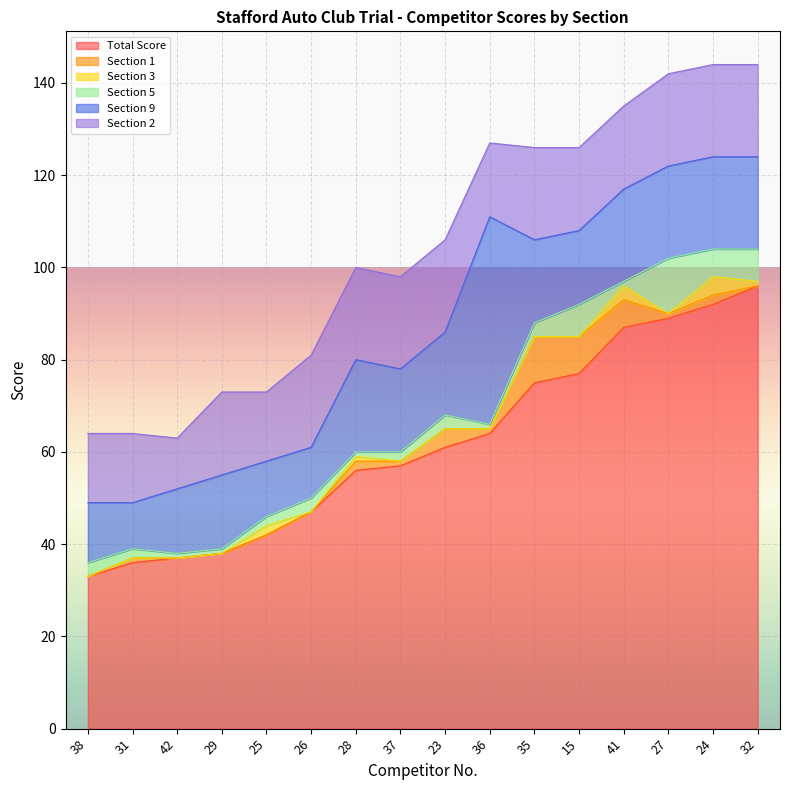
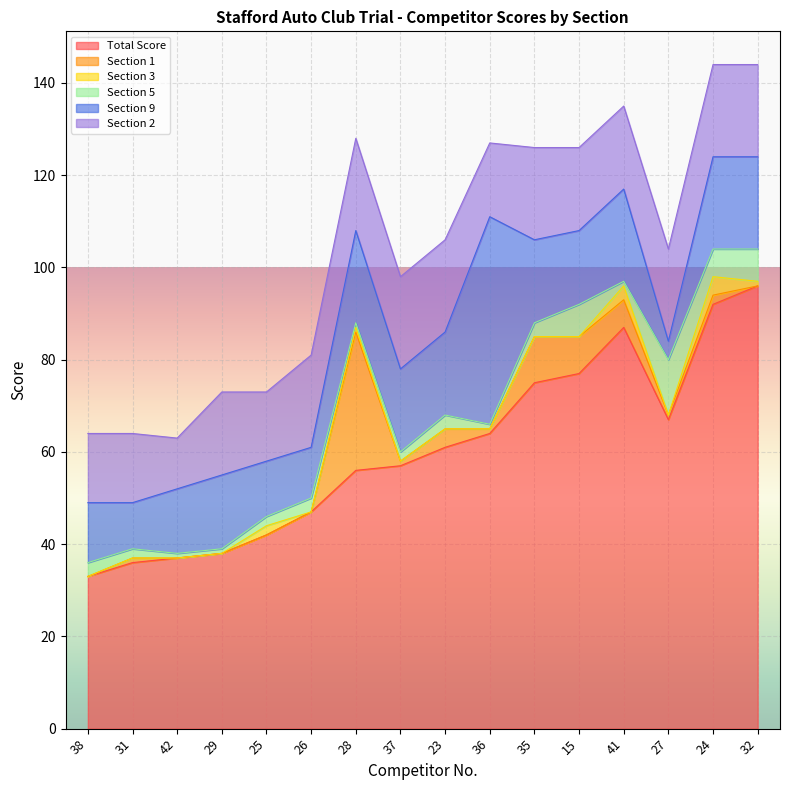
  {
    "Total Score": {
      "31": 36,
      "28": 56,
      "37": 57,
      "23": 61,
      "36": 64,
      "35": 75,
      "15": 77,
      "41": 87,
-     "27": 89,
+     "27": 67,
      "24": 92
    },
    "Section 1": {
-     "28": 2,
+     "28": 30,
      "41": 6,
      "24": 2
    },
    "Section 3": {
      "25": 2,
      "28": 1,
      "41": 3,
      "24": 4,
      "32": 1
    },
    "Section 5": {
      "38": 3,
      "31": 2,
      "42": 1,
      "29": 1,
      "25": 2,
      "26": 3,
      "28": 1,
      "37": 2,
      "23": 3,
      "36": 1,
      "35": 3,
      "15": 7,
      "41": 1,
      "27": 12,
      "24": 6,
      "32": 7
    },
    "Section 9": {
      "38": 13,
      "31": 10,
      "42": 14,
      "29": 16,
      "25": 12,
      "26": 11,
      "28": 20,
      "37": 18,
      "23": 18,
      "36": 45,
      "35": 18,
      "15": 16,
      "41": 20,
-     "27": 20,
+     "27": 4,
      "24": 20,
      "32": 20
    },
    "Section 2": {
      "38": 15,
      "31": 15,
      "42": 11,
      "29": 18,
      "25": 15,
      "26": 20,
      "28": 20,
      "37": 20,
      "23": 20,
      "36": 16,
      "35": 20,
      "15": 18,
      "41": 18,
      "27": 20,
      "24": 20,
      "32": 20
    }
  }
